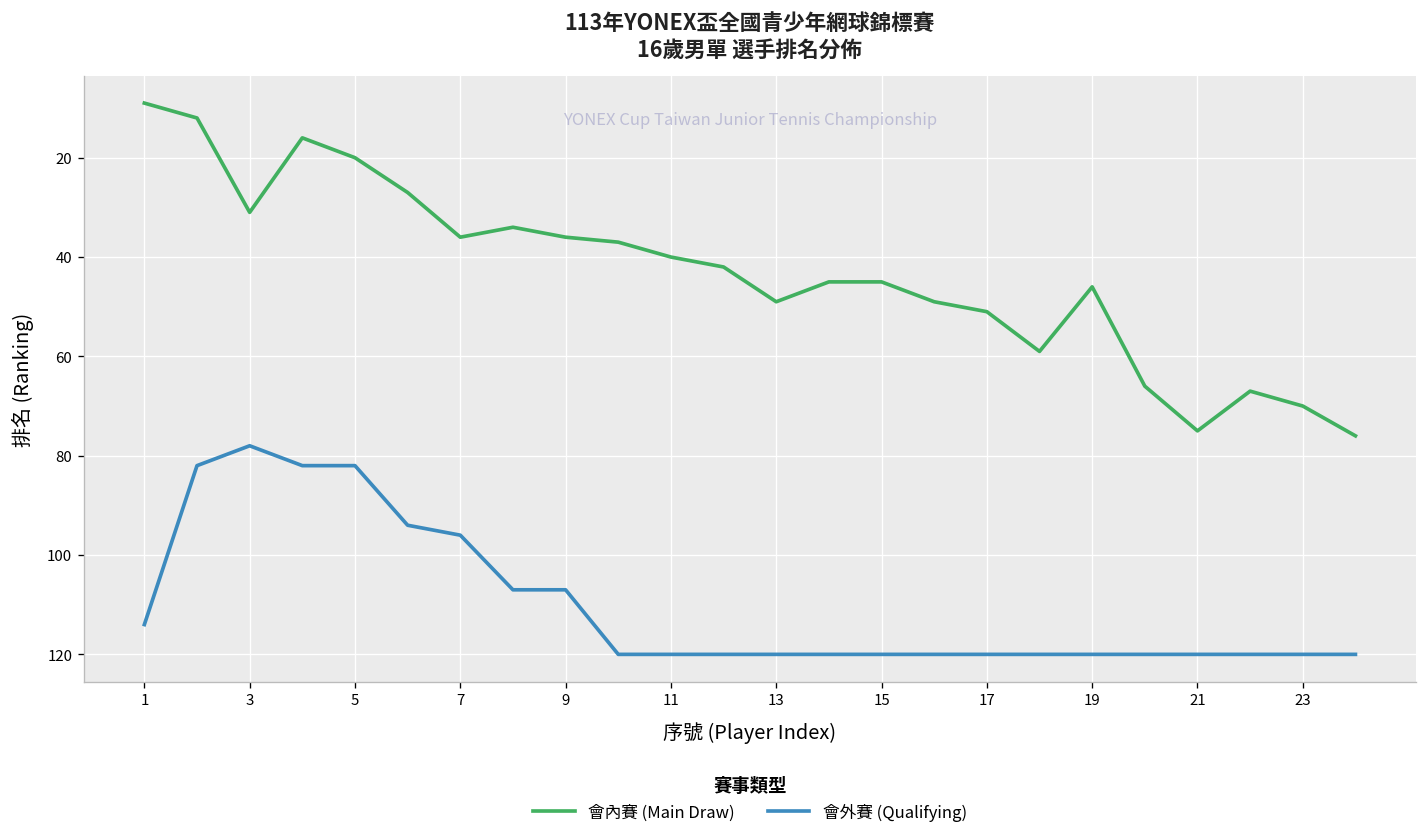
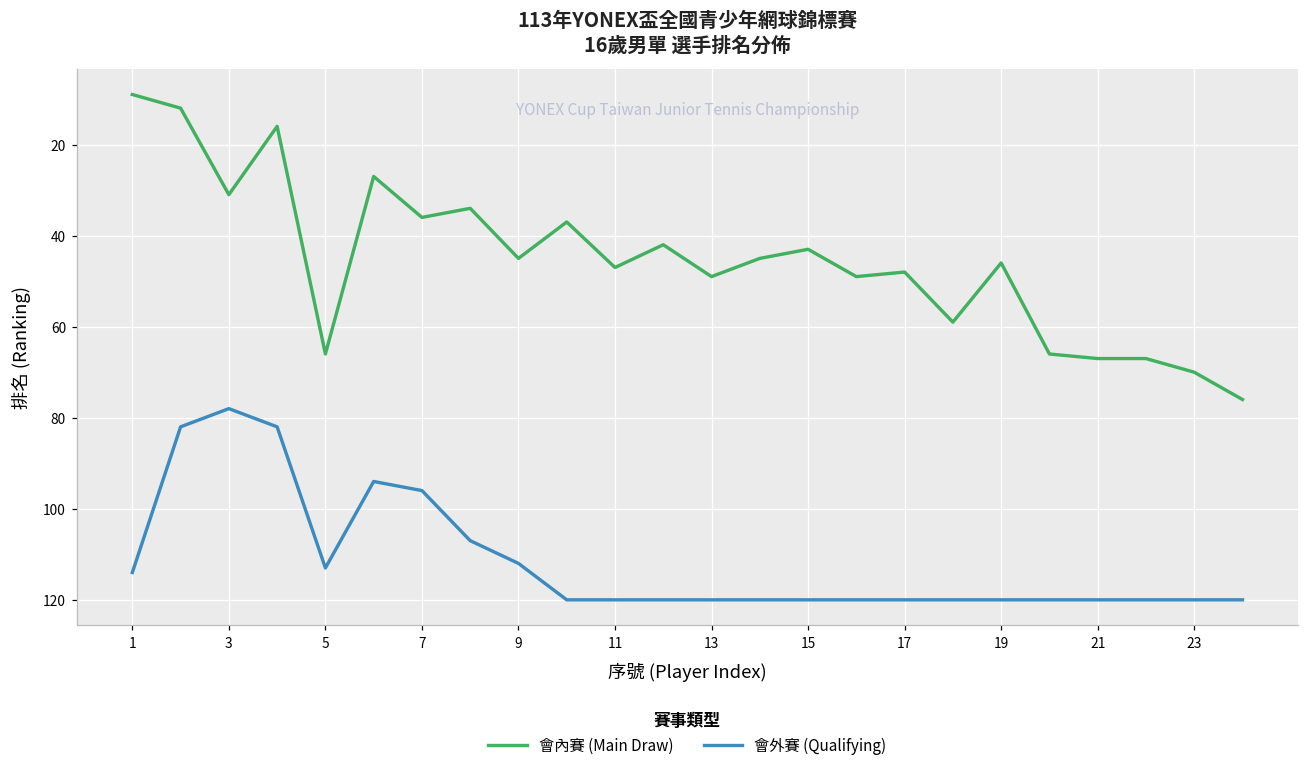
  {
    "會內賽 (Main Draw)": {
      "1": 9,
      "3": 31,
-     "5": 20,
+     "5": 66,
      "7": 36,
-     "9": 36,
-     "11": 40,
+     "9": 45,
+     "11": 47,
      "13": 49,
-     "15": 45,
-     "17": 51,
+     "15": 43,
+     "17": 48,
      "19": 46,
-     "21": 75,
+     "21": 67,
      "23": 70
    },
    "會外賽 (Qualifying)": {
      "1": 114,
      "3": 78,
-     "5": 82,
+     "5": 113,
      "7": 96,
-     "9": 107,
+     "9": 112,
      "11": 120,
      "13": 120,
      "15": 120,
      "17": 120,
      "19": 120,
      "21": 120,
      "23": 120
    }
  }
